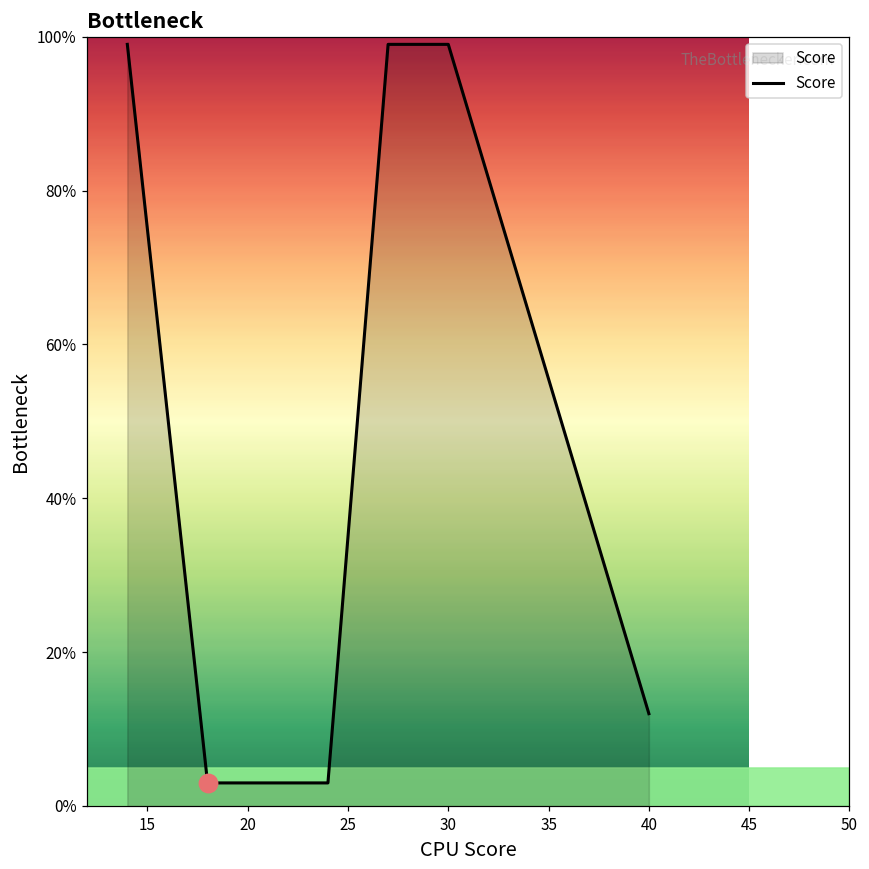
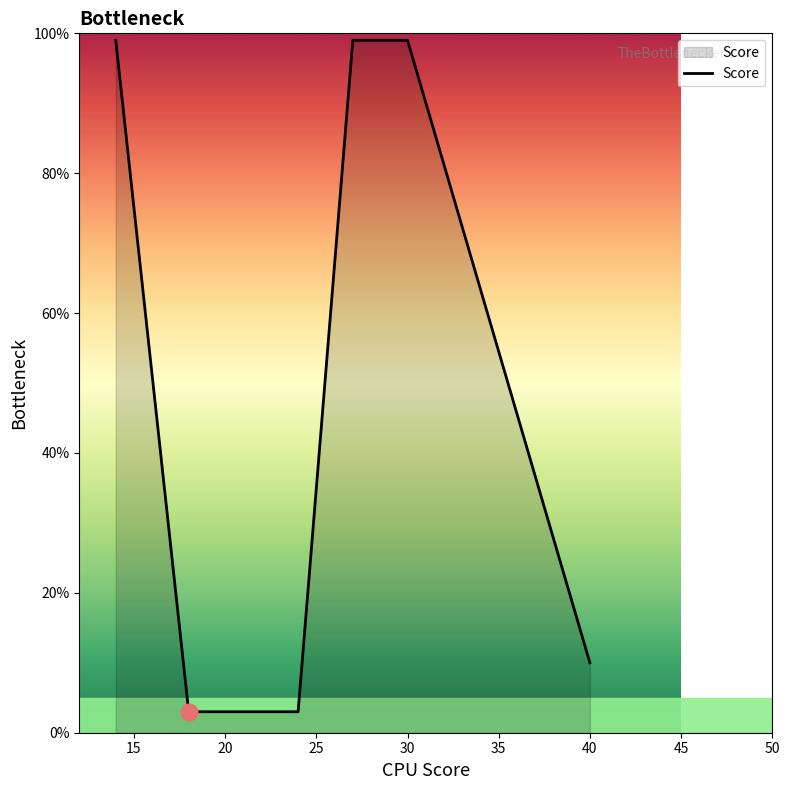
  {
    "Score": {
      "30": "99%",
-     "40": "12%"
+     "40": "10%"
    }
  }
